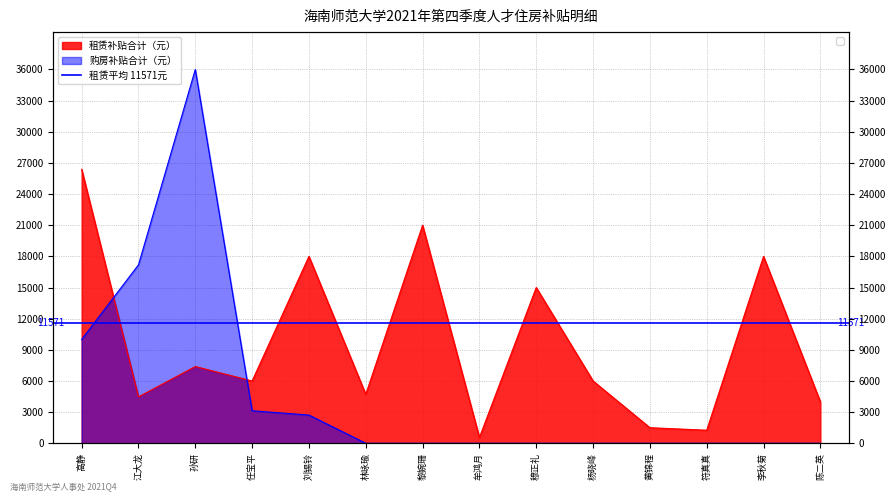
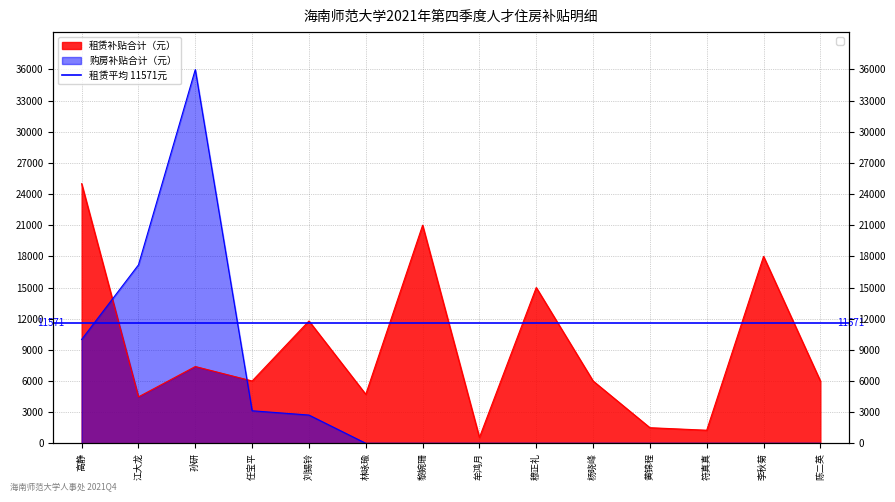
  {
    "租赁补贴合计（元）": {
-     "高静": 26400,
+     "高静": 25000,
      "江大龙": 4500,
      "孙研": 7400,
      "任宝平": 6000,
-     "刘锡铃": 18000,
+     "刘锡铃": 11800,
      "林咏瑜": 4700,
      "黎婉珊": 21000,
      "牟鸿月": 600,
      "穆正礼": 15000,
      "杨晓峰": 6000,
      "黄锦程": 1500,
      "符真真": 1300,
      "李秋菊": 18000,
-     "陈二英": 4000
+     "陈二英": 6000
    },
    "购房补贴合计（元）": {
      "江大龙": 17200,
      "孙研": 36000,
      "任宝平": 3100,
      "刘锡铃": 2700,
      "林咏瑜": 0,
      "黎婉珊": 0,
      "牟鸿月": 0,
      "穆正礼": 0,
      "杨晓峰": 0,
      "黄锦程": 0,
      "符真真": 0,
      "李秋菊": 0,
      "陈二英": 0
    }
  }
